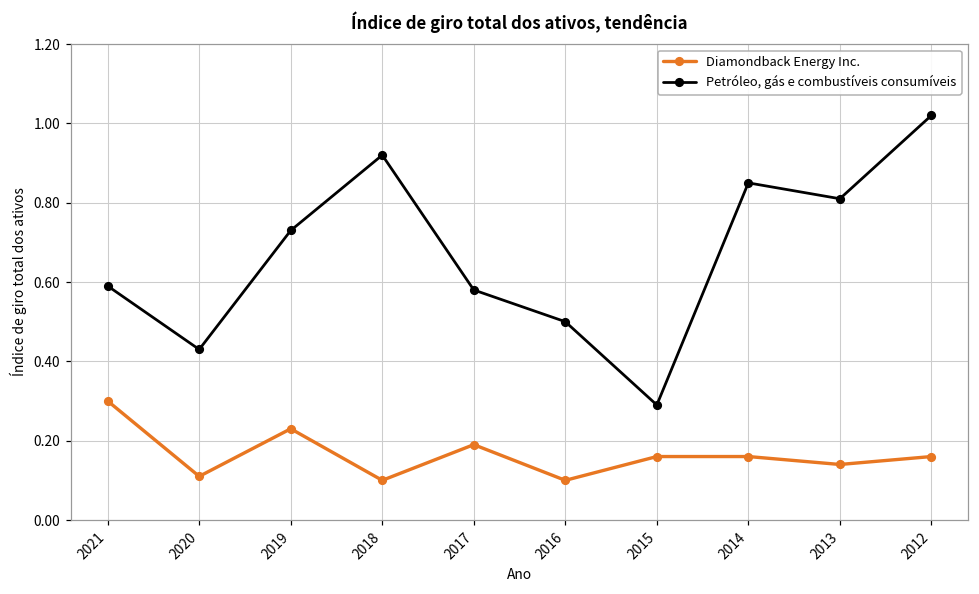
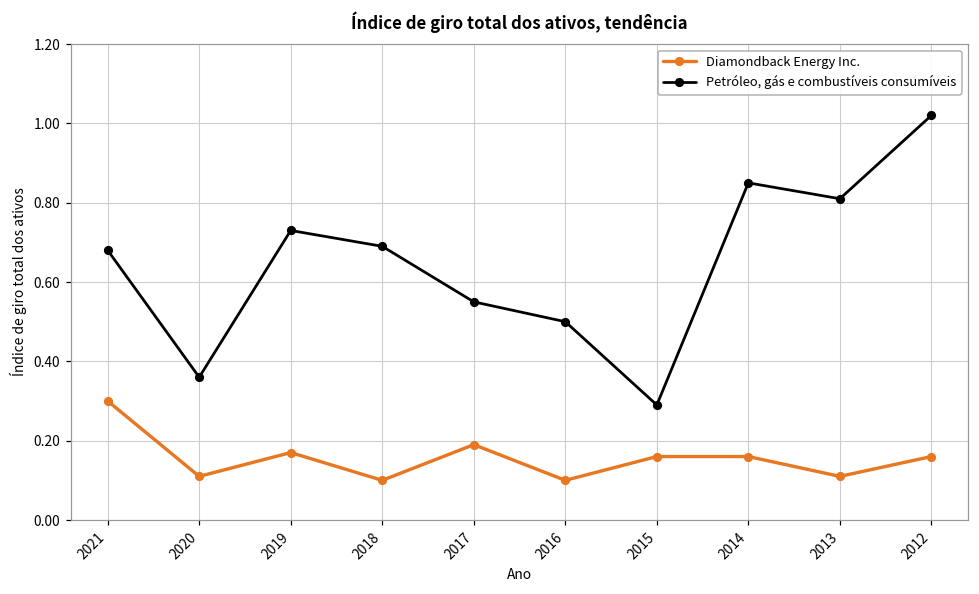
  {
    "Diamondback Energy Inc.": {
      "2021": 0.30,
      "2020": 0.11,
-     "2019": 0.23,
+     "2019": 0.17,
      "2018": 0.10,
      "2017": 0.19,
      "2016": 0.10,
      "2015": 0.16,
      "2014": 0.16,
-     "2013": 0.14,
+     "2013": 0.11,
      "2012": 0.16
    },
    "Petróleo, gás e combustíveis consumíveis": {
-     "2021": 0.59,
-     "2020": 0.43,
+     "2021": 0.68,
+     "2020": 0.36,
      "2019": 0.73,
-     "2018": 0.92,
-     "2017": 0.58,
+     "2018": 0.69,
+     "2017": 0.55,
      "2016": 0.50,
      "2015": 0.29,
      "2014": 0.85,
      "2013": 0.81,
      "2012": 1.02
    }
  }
